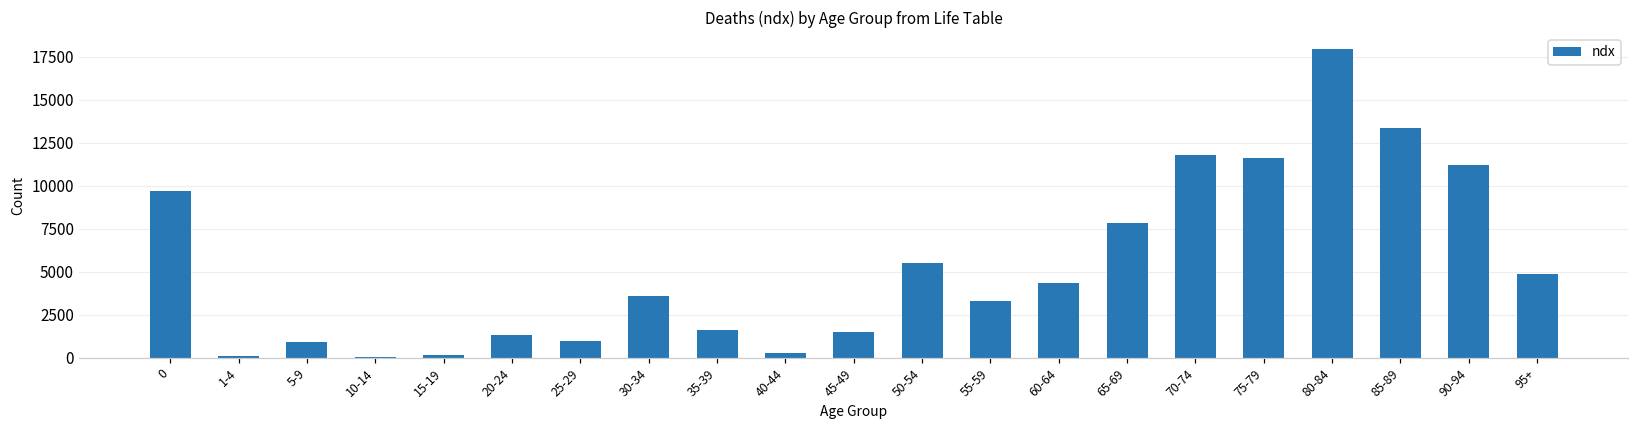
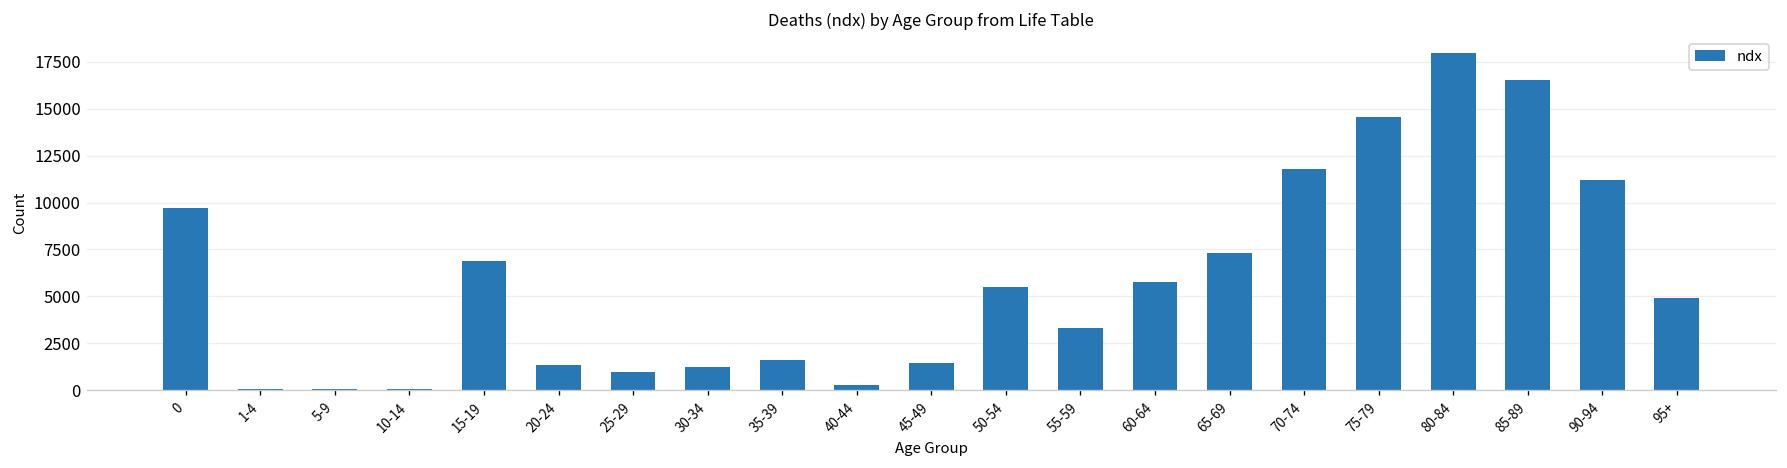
  {
    "0": 9700,
-   "5-9": 900,
-   "15-19": 200,
+   "5-9": 0,
+   "15-19": 6900,
    "20-24": 1300,
    "25-29": 1000,
-   "30-34": 3600,
+   "30-34": 1200,
    "35-39": 1600,
    "40-44": 300,
    "45-49": 1500,
    "50-54": 5500,
    "55-59": 3300,
-   "60-64": 4300,
-   "65-69": 7800,
+   "60-64": 5800,
+   "65-69": 7300,
    "70-74": 11800,
-   "75-79": 11600,
+   "75-79": 14500,
    "80-84": 18000,
-   "85-89": 13400,
+   "85-89": 16500,
    "90-94": 11200,
    "95+": 4900
  }
